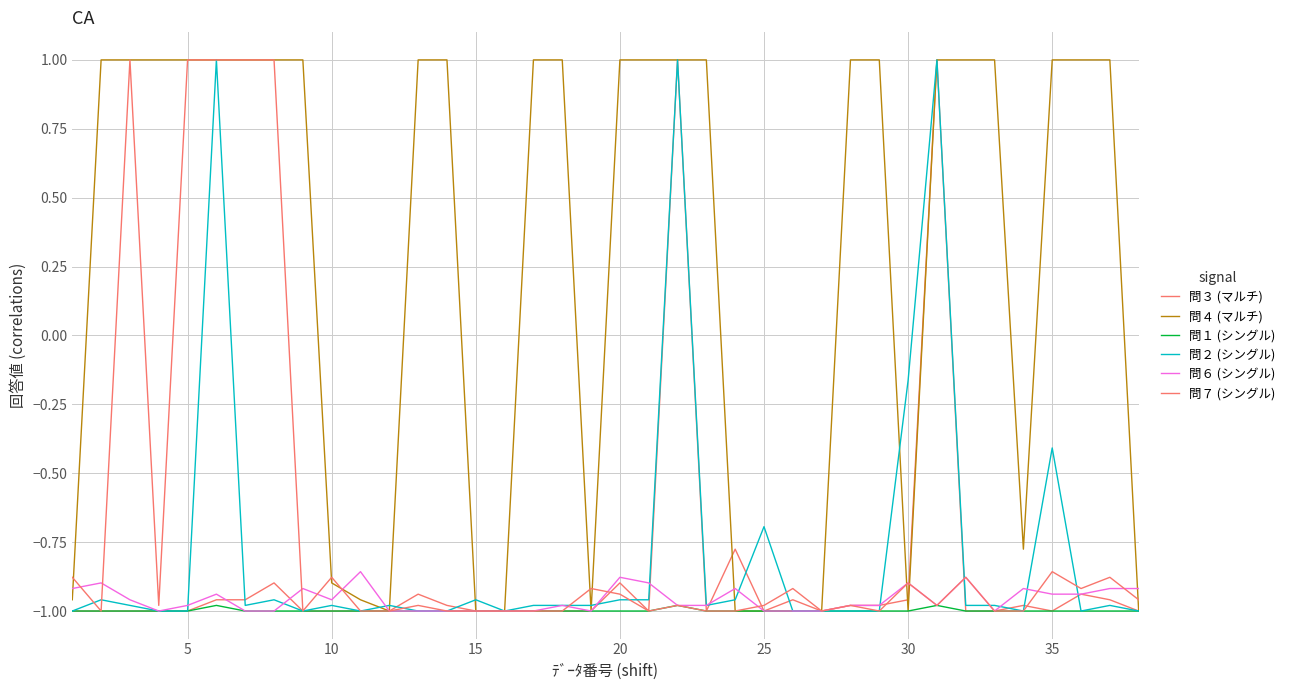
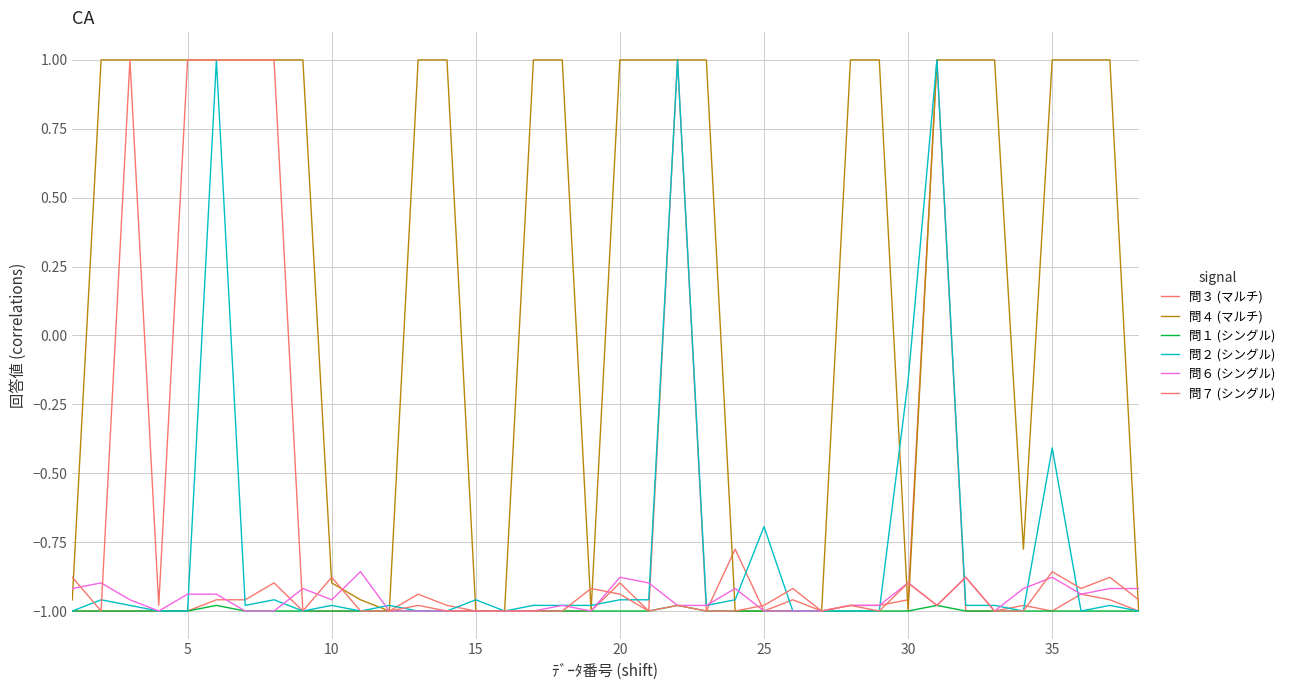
  {
    "問４ (マルチ)": {
      "10": -0.90,
      "20": 1.00,
      "35": 1.00
    },
    "問１ (シングル)": {
      "20": -1.00
    },
    "問２ (シングル)": {
      "10": -0.98,
      "15": -0.96,
      "20": -0.96,
      "25": -0.69,
      "30": -0.16,
      "35": -0.41
    },
    "問６ (シングル)": {
-     "5": -0.98,
+     "5": -0.94,
      "10": -0.96,
      "20": -0.88,
-     "35": -0.94
+     "35": -0.88
    }
  }
